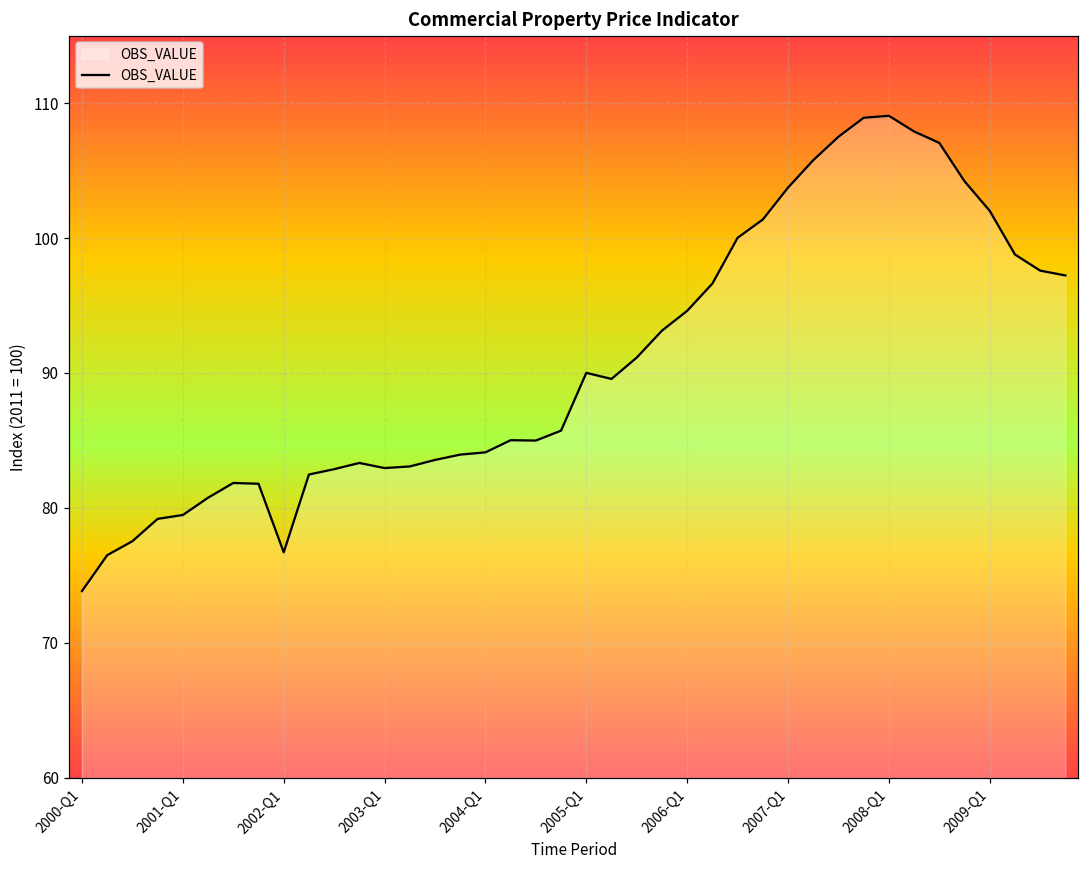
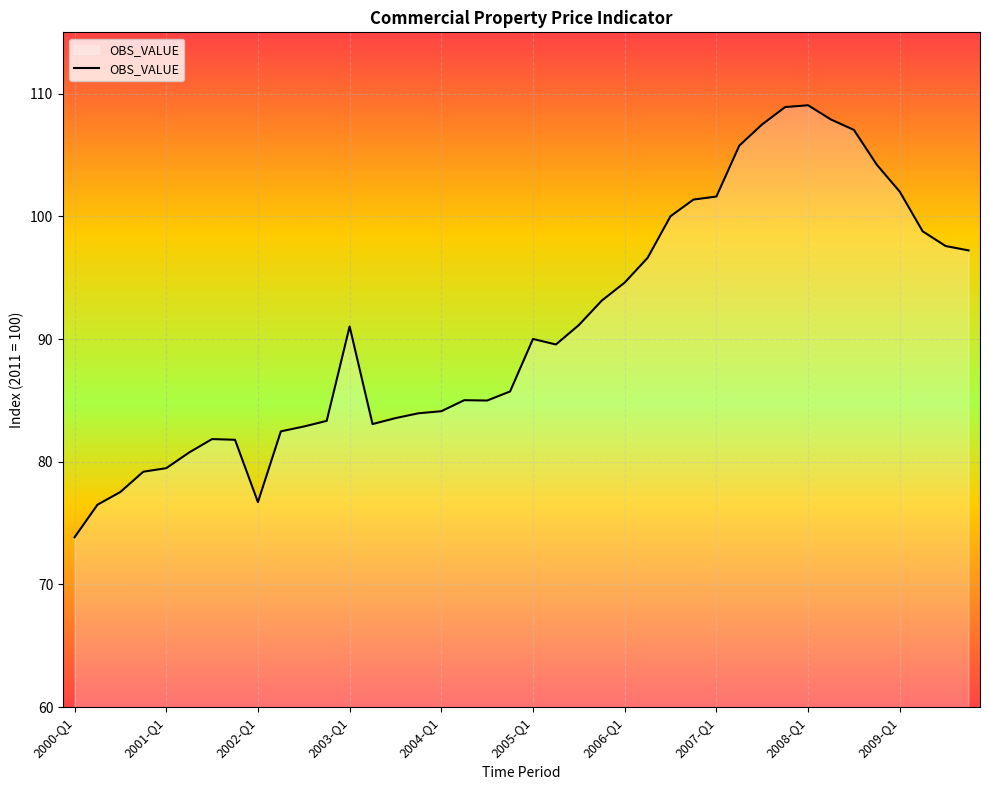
  {
    "2000-Q1": 73.8,
    "2001-Q1": 79.5,
    "2002-Q1": 76.7,
-   "2003-Q1": 83.0,
+   "2003-Q1": 91.0,
    "2004-Q1": 84.1,
    "2005-Q1": 90.0,
    "2006-Q1": 94.6,
-   "2007-Q1": 103.7,
+   "2007-Q1": 101.6,
    "2008-Q1": 109.1,
    "2009-Q1": 102.0
  }
